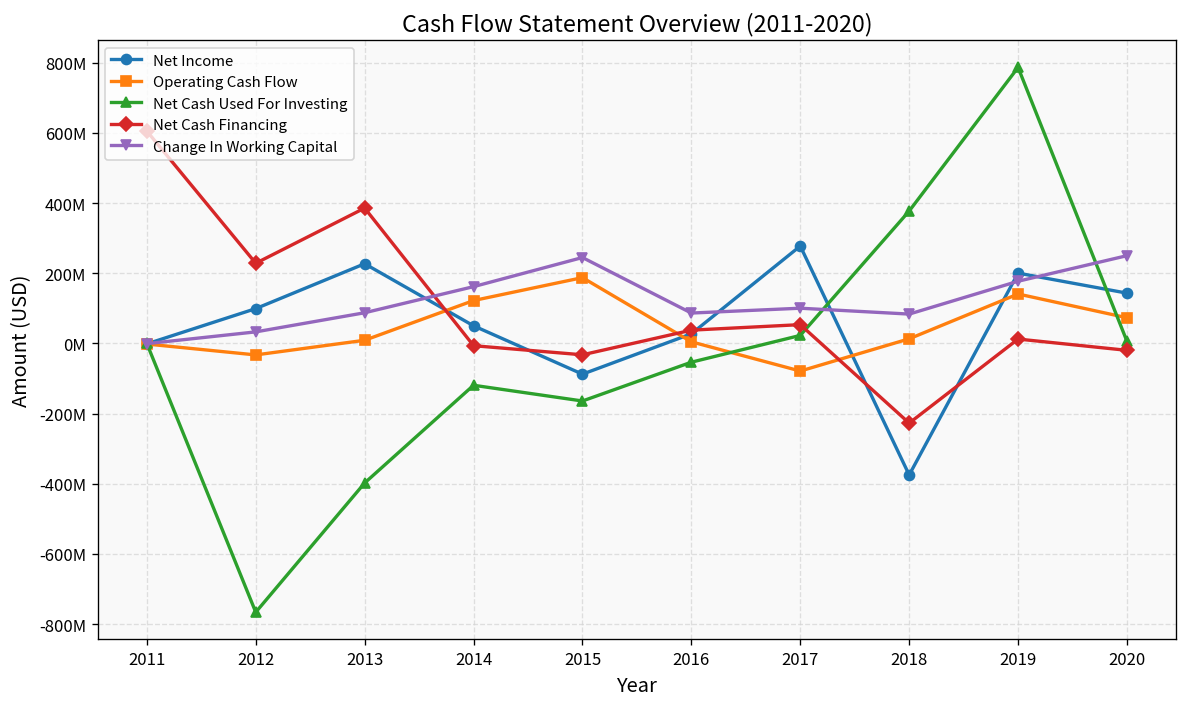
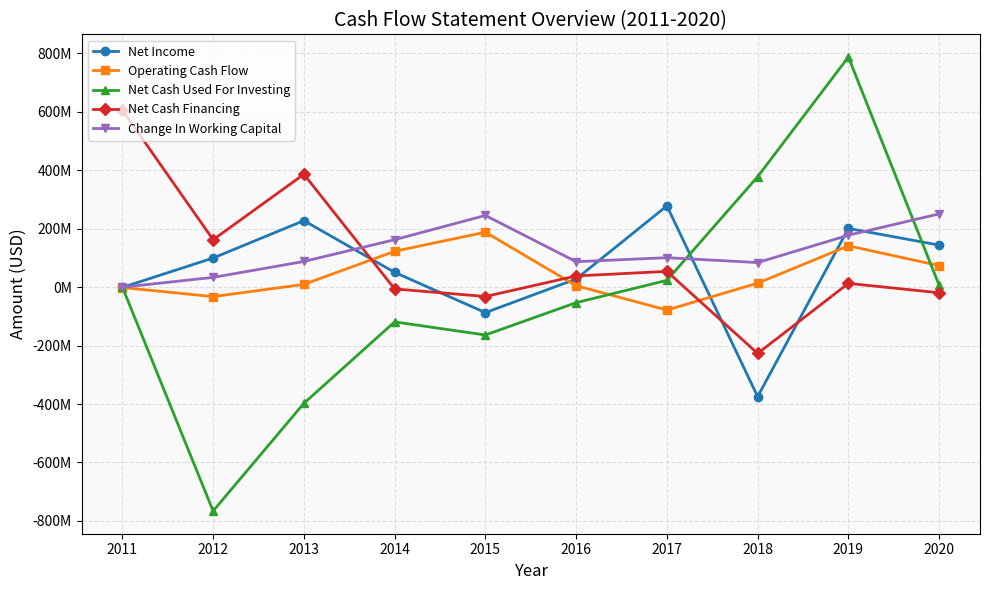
  {
    "Net Income": {
      "2012": 100000000,
      "2013": 230000000,
      "2014": 50000000,
      "2015": -90000000,
      "2016": 30000000,
      "2017": 280000000,
      "2018": -370000000,
      "2019": 200000000,
      "2020": 140000000
    },
    "Operating Cash Flow": {
      "2012": -30000000,
      "2013": 10000000,
      "2014": 120000000,
      "2015": 190000000,
      "2016": 0,
      "2017": -80000000,
      "2018": 10000000,
      "2019": 140000000,
      "2020": 70000000
    },
    "Net Cash Used For Investing": {
      "2012": -770000000,
      "2013": -400000000,
      "2014": -120000000,
      "2015": -160000000,
      "2016": -50000000,
      "2017": 20000000,
      "2018": 380000000,
      "2019": 790000000,
      "2020": 10000000
    },
    "Net Cash Financing": {
-     "2012": 230000000,
+     "2012": 160000000,
      "2013": 390000000,
      "2014": -10000000,
      "2015": -30000000,
      "2016": 40000000,
      "2017": 50000000,
      "2018": -230000000,
      "2019": 10000000,
      "2020": -20000000
    },
    "Change In Working Capital": {
      "2012": 30000000,
      "2013": 90000000,
      "2014": 160000000,
      "2015": 250000000,
      "2016": 90000000,
      "2017": 100000000,
      "2018": 80000000,
      "2019": 180000000,
      "2020": 250000000
    }
  }
